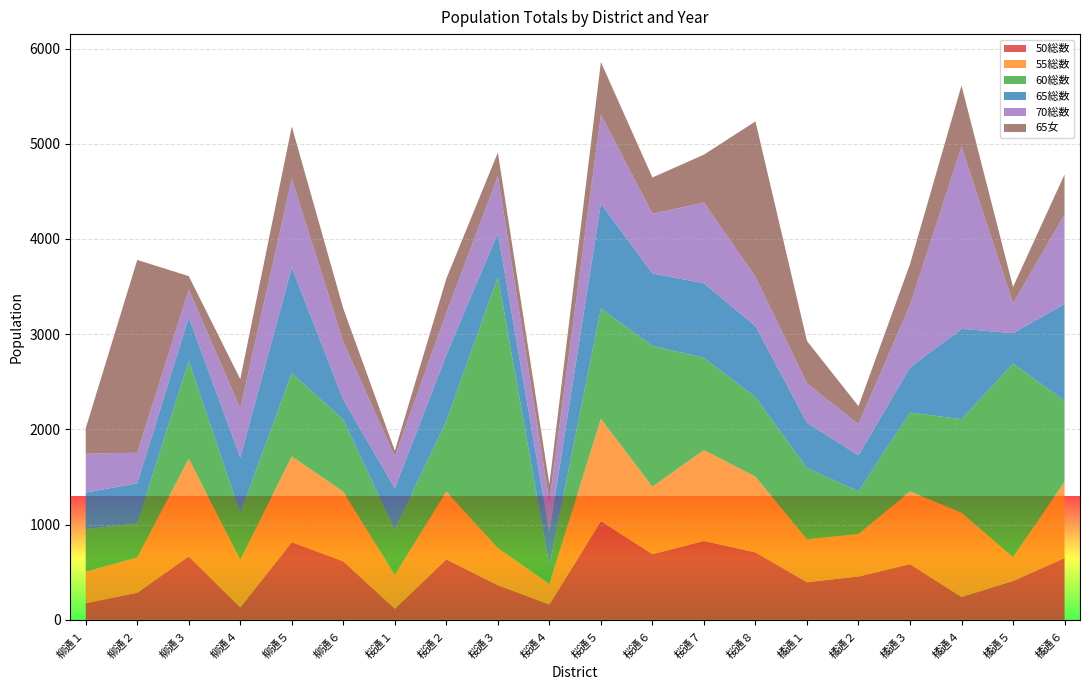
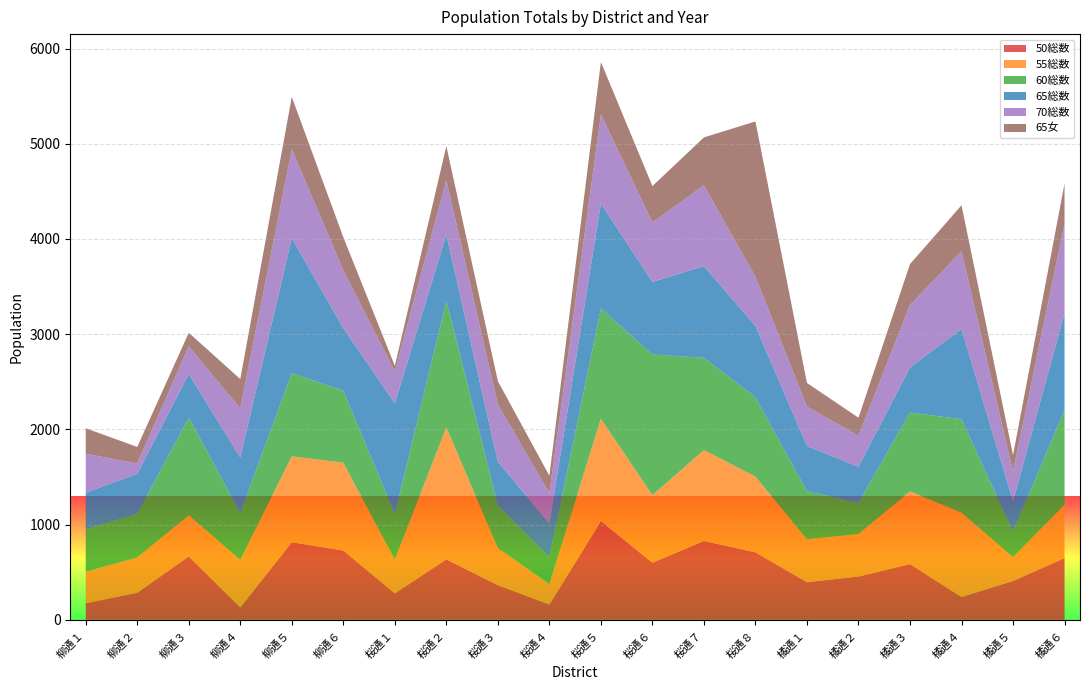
  {
    "50総数": {
      "柳通１": 200,
      "柳通２": 300,
      "柳通３": 700,
      "柳通４": 100,
      "柳通５": 800,
-     "柳通６": 600,
-     "桜通１": 100,
+     "柳通６": 700,
+     "桜通１": 300,
      "桜通２": 600,
      "桜通３": 400,
      "桜通４": 200,
      "桜通５": 1000,
-     "桜通６": 700,
+     "桜通６": 600,
      "桜通７": 800,
      "桜通８": 700,
      "橘通１": 400,
      "橘通２": 500,
      "橘通３": 600,
      "橘通４": 200,
      "橘通５": 400,
      "橘通６": 600
    },
    "55総数": {
      "柳通１": 300,
      "柳通２": 400,
-     "柳通３": 1000,
+     "柳通３": 400,
      "柳通４": 500,
      "柳通５": 900,
-     "柳通６": 700,
+     "柳通６": 900,
      "桜通１": 400,
-     "桜通２": 700,
+     "桜通２": 1400,
      "桜通３": 400,
      "桜通４": 200,
      "桜通５": 1100,
      "桜通６": 700,
      "桜通７": 1000,
      "桜通８": 800,
      "橘通１": 500,
      "橘通２": 400,
      "橘通３": 800,
      "橘通４": 900,
      "橘通５": 300,
-     "橘通６": 800
+     "橘通６": 600
    },
    "60総数": {
      "柳通１": 400,
-     "柳通２": 400,
+     "柳通２": 500,
      "柳通３": 1000,
      "柳通４": 500,
      "柳通５": 900,
      "柳通６": 800,
      "桜通１": 500,
-     "桜通２": 700,
-     "桜通３": 2900,
-     "桜通４": 200,
+     "桜通２": 1300,
+     "桜通３": 400,
+     "桜通４": 300,
      "桜通５": 1200,
      "桜通６": 1500,
      "桜通７": 1000,
      "桜通８": 800,
-     "橘通１": 700,
-     "橘通２": 400,
+     "橘通１": 500,
+     "橘通２": 300,
      "橘通３": 800,
      "橘通４": 1000,
-     "橘通５": 2000,
-     "橘通６": 800
+     "橘通５": 300,
+     "橘通６": 1000
    },
    "65総数": {
      "柳通１": 400,
      "柳通２": 400,
      "柳通３": 500,
      "柳通４": 600,
-     "柳通５": 1100,
-     "柳通６": 200,
-     "桜通１": 400,
+     "柳通５": 1400,
+     "柳通６": 700,
+     "桜通１": 1200,
      "桜通２": 700,
      "桜通３": 500,
      "桜通４": 400,
      "桜通５": 1100,
      "桜通６": 800,
-     "桜通７": 800,
+     "桜通７": 1000,
      "桜通８": 700,
      "橘通１": 500,
      "橘通２": 400,
      "橘通３": 500,
      "橘通４": 900,
      "橘通５": 300,
      "橘通６": 1000
    },
    "70総数": {
      "柳通１": 400,
-     "柳通２": 300,
+     "柳通２": 100,
      "柳通３": 300,
      "柳通４": 500,
      "柳通５": 900,
      "柳通６": 600,
      "桜通１": 300,
-     "桜通２": 400,
+     "桜通２": 600,
      "桜通３": 600,
      "桜通４": 300,
      "桜通５": 900,
      "桜通６": 600,
      "桜通７": 800,
      "桜通８": 500,
      "橘通１": 400,
      "橘通２": 300,
      "橘通３": 700,
-     "橘通４": 1900,
+     "橘通４": 800,
      "橘通５": 300,
      "橘通６": 900
    },
    "65女": {
      "柳通１": 300,
-     "柳通２": 2000,
+     "柳通２": 200,
      "柳通３": 100,
      "柳通４": 300,
      "柳通５": 600,
      "柳通６": 300,
      "桜通１": 100,
      "桜通２": 400,
      "桜通３": 200,
      "桜通４": 200,
      "桜通５": 600,
      "桜通６": 400,
      "桜通７": 500,
      "桜通８": 1600,
-     "橘通１": 400,
+     "橘通１": 200,
      "橘通２": 200,
      "橘通３": 400,
-     "橘通４": 600,
+     "橘通４": 500,
      "橘通５": 200,
      "橘通６": 400
    }
  }
